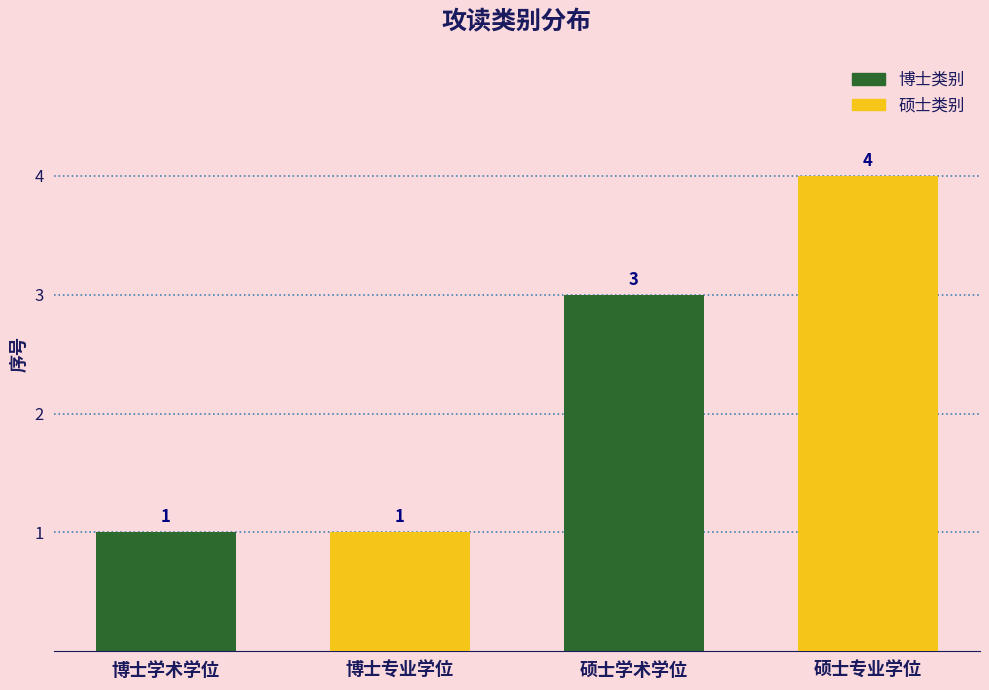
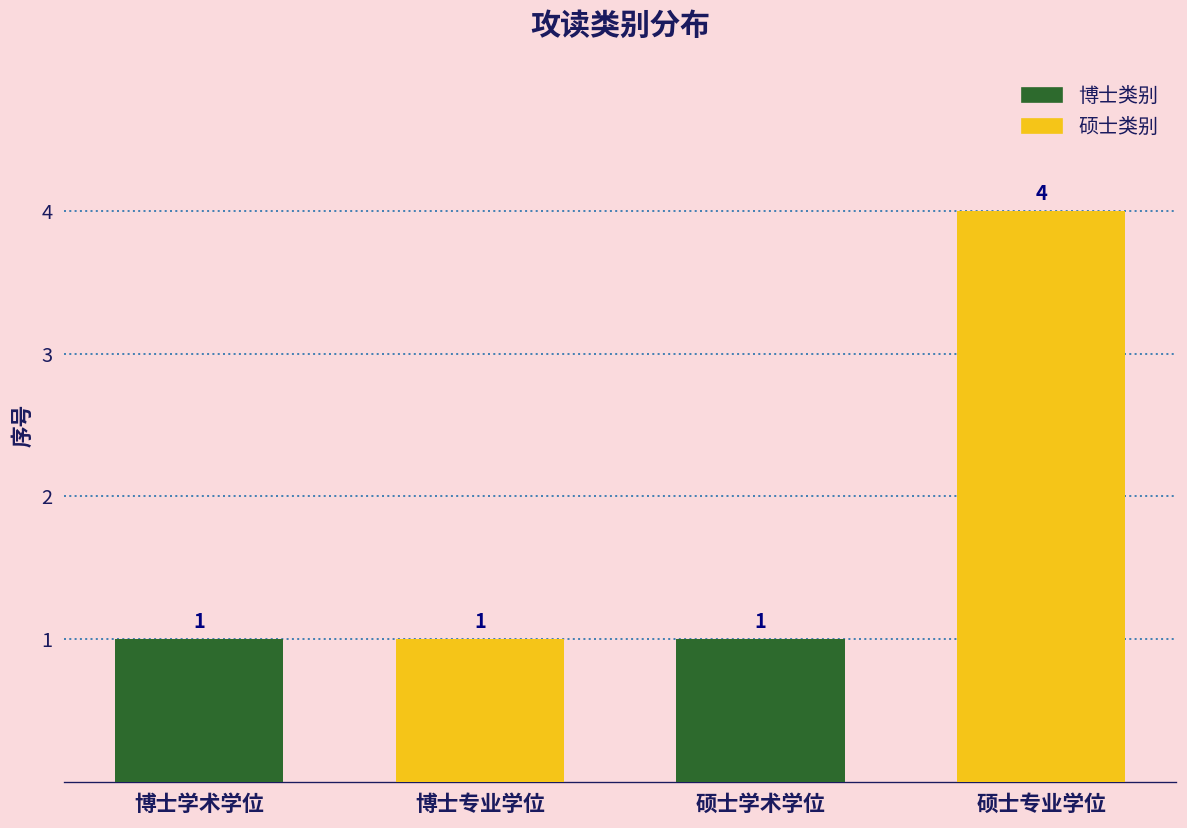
  {
    "博士学术学位": 1,
    "博士专业学位": 1,
-   "硕士学术学位": 3,
+   "硕士学术学位": 1,
    "硕士专业学位": 4
  }
